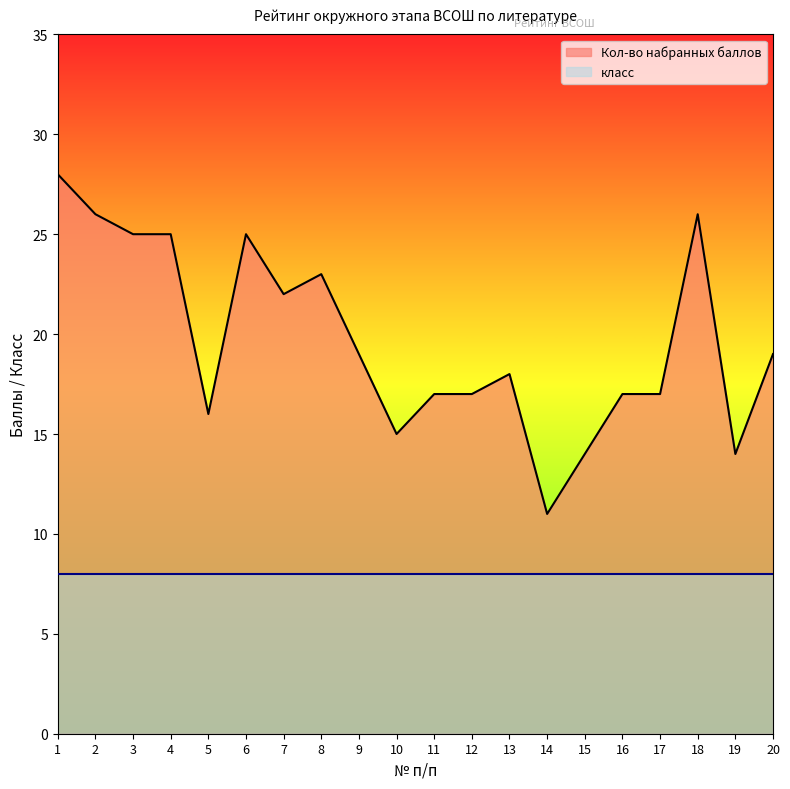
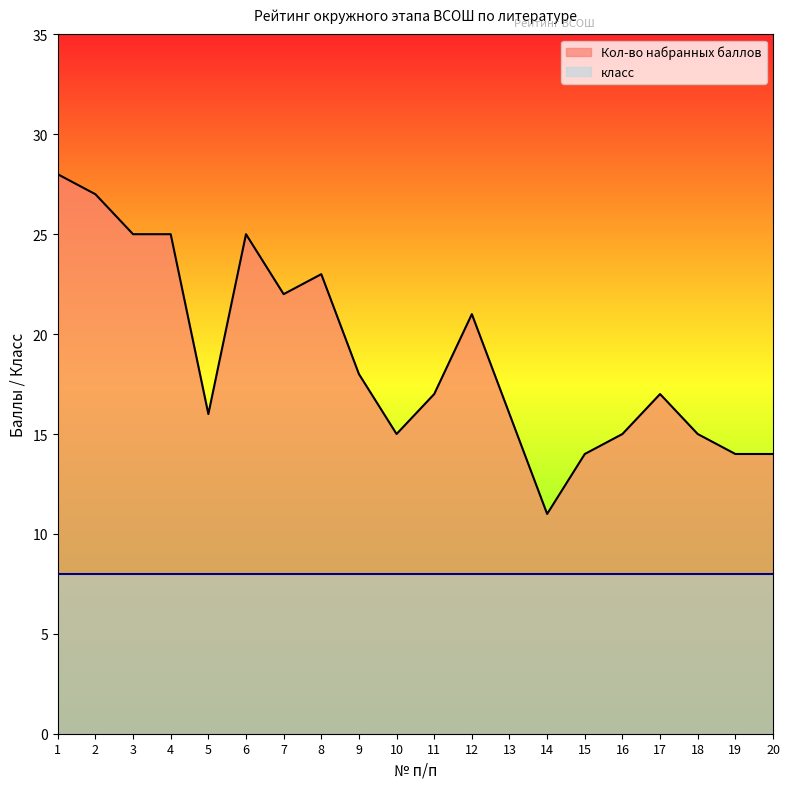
  {
    "Кол-во набранных баллов": {
      "1": 28,
-     "2": 26,
+     "2": 27,
      "3": 25,
      "4": 25,
      "5": 16,
      "6": 25,
      "7": 22,
      "8": 23,
-     "9": 19,
+     "9": 18,
      "10": 15,
      "11": 17,
-     "12": 17,
-     "13": 18,
+     "12": 21,
+     "13": 16,
      "14": 11,
      "15": 14,
-     "16": 17,
+     "16": 15,
      "17": 17,
-     "18": 26,
+     "18": 15,
      "19": 14,
-     "20": 19
+     "20": 14
    },
    "класс": {
      "1": 8,
      "2": 8,
      "3": 8,
      "4": 8,
      "5": 8,
      "6": 8,
      "7": 8,
      "8": 8,
      "9": 8,
      "10": 8,
      "11": 8,
      "12": 8,
      "13": 8,
      "14": 8,
      "15": 8,
      "16": 8,
      "17": 8,
      "18": 8,
      "19": 8,
      "20": 8
    }
  }
